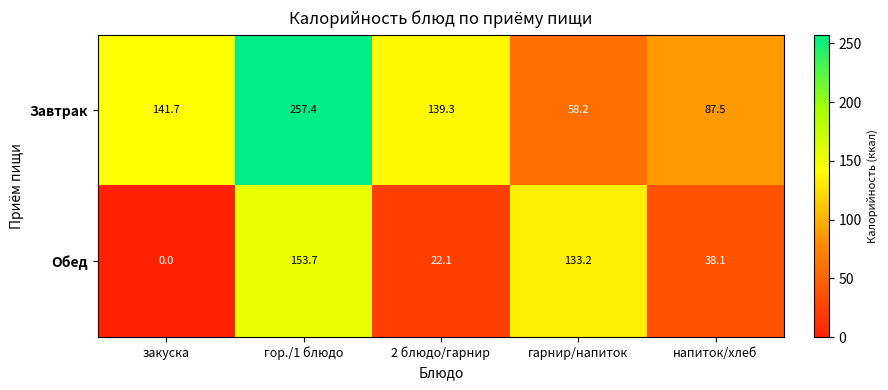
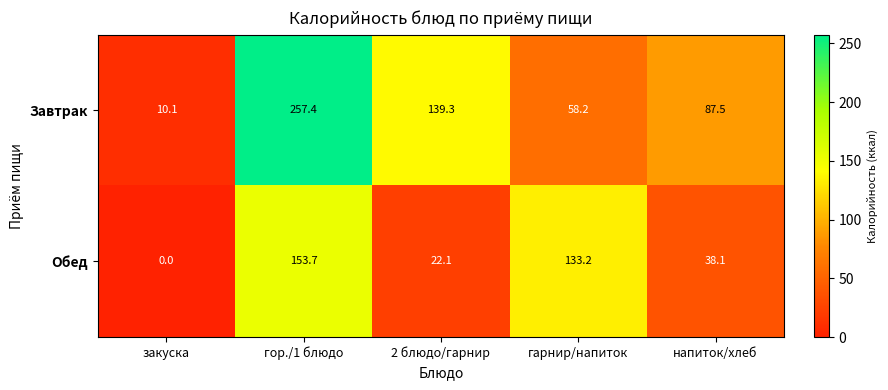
  {
    "Завтрак": {
-     "закуска": 141.7,
+     "закуска": 10.1,
      "гор./1 блюдо": 257.4,
      "2 блюдо/гарнир": 139.3,
      "гарнир/напиток": 58.2,
      "напиток/хлеб": 87.5
    },
    "Обед": {
      "закуска": 0.0,
      "гор./1 блюдо": 153.7,
      "2 блюдо/гарнир": 22.1,
      "гарнир/напиток": 133.2,
      "напиток/хлеб": 38.1
    }
  }
